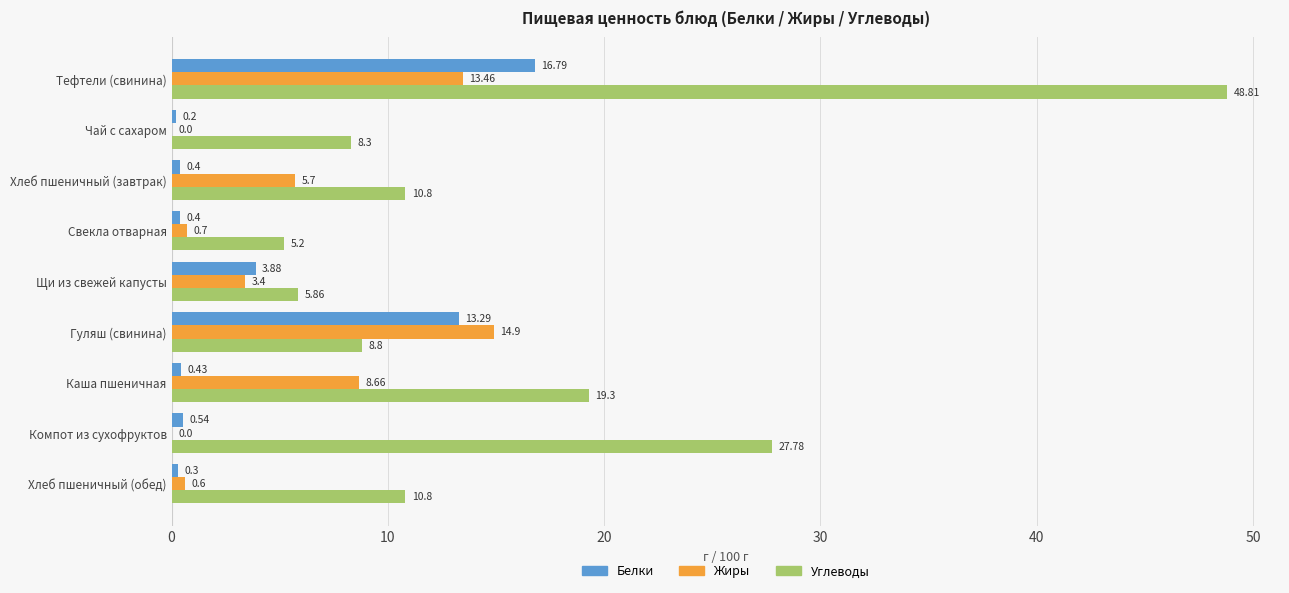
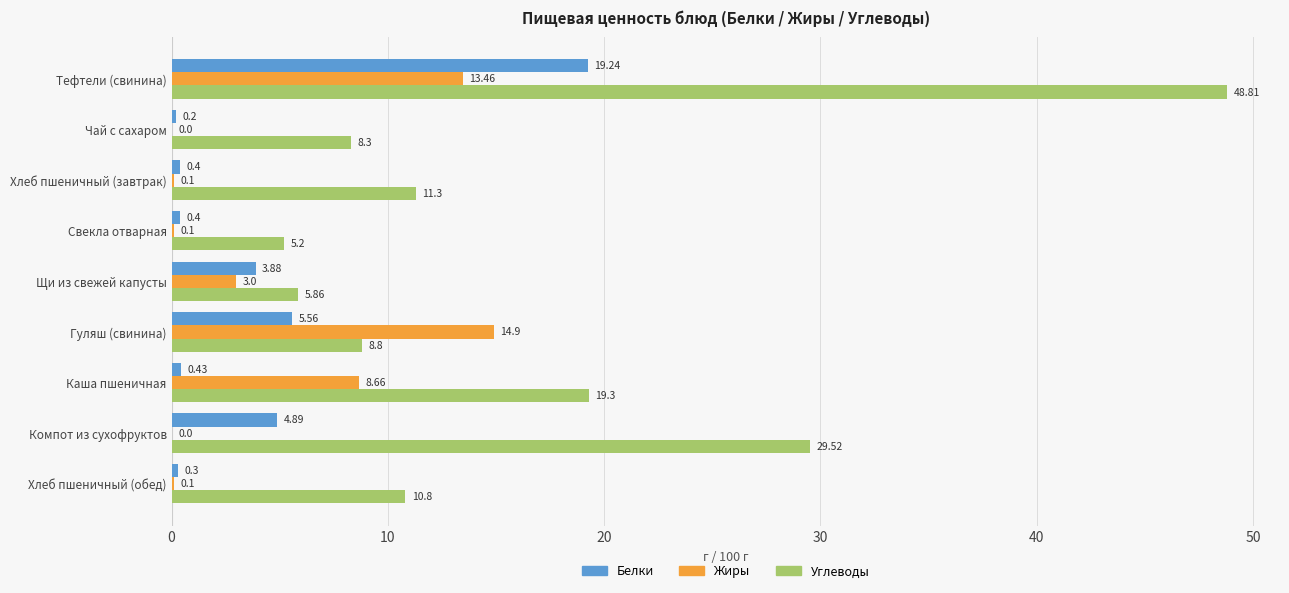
  {
    "Белки": {
-     "Тефтели (свинина)": 16.79,
+     "Тефтели (свинина)": 19.24,
      "Чай с сахаром": 0.2,
      "Хлеб пшеничный (завтрак)": 0.4,
      "Свекла отварная": 0.4,
      "Щи из свежей капусты": 3.88,
-     "Гуляш (свинина)": 13.29,
+     "Гуляш (свинина)": 5.56,
      "Каша пшеничная": 0.43,
-     "Компот из сухофруктов": 0.54,
+     "Компот из сухофруктов": 4.89,
      "Хлеб пшеничный (обед)": 0.3
    },
    "Жиры": {
      "Тефтели (свинина)": 13.46,
      "Чай с сахаром": 0.0,
-     "Хлеб пшеничный (завтрак)": 5.7,
-     "Свекла отварная": 0.7,
-     "Щи из свежей капусты": 3.4,
+     "Хлеб пшеничный (завтрак)": 0.1,
+     "Свекла отварная": 0.1,
+     "Щи из свежей капусты": 3.0,
      "Гуляш (свинина)": 14.9,
      "Каша пшеничная": 8.66,
      "Компот из сухофруктов": 0.0,
-     "Хлеб пшеничный (обед)": 0.6
+     "Хлеб пшеничный (обед)": 0.1
    },
    "Углеводы": {
      "Тефтели (свинина)": 48.81,
      "Чай с сахаром": 8.3,
-     "Хлеб пшеничный (завтрак)": 10.8,
+     "Хлеб пшеничный (завтрак)": 11.3,
      "Свекла отварная": 5.2,
      "Щи из свежей капусты": 5.86,
      "Гуляш (свинина)": 8.8,
      "Каша пшеничная": 19.3,
-     "Компот из сухофруктов": 27.78,
+     "Компот из сухофруктов": 29.52,
      "Хлеб пшеничный (обед)": 10.8
    }
  }
